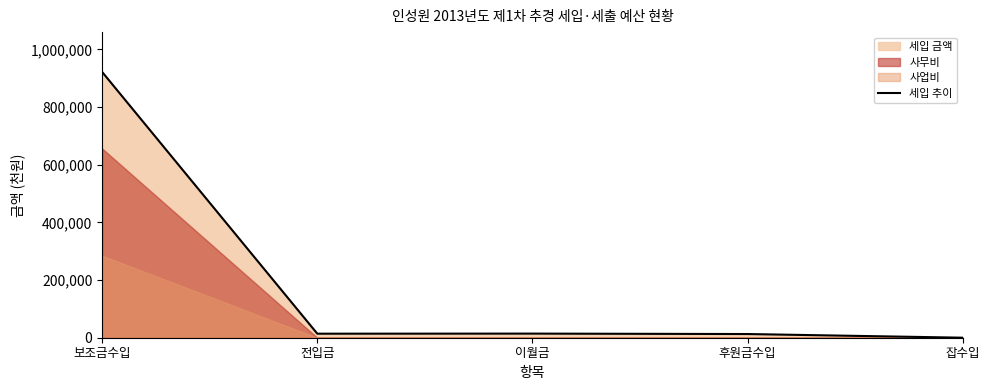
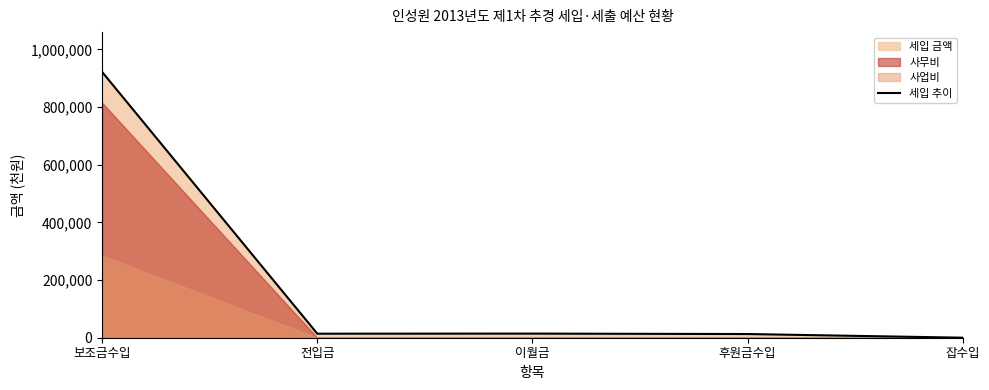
  {
    "사무비": {
-     "보조금수입": "660,000"
+     "보조금수입": "810,000"
    }
  }
